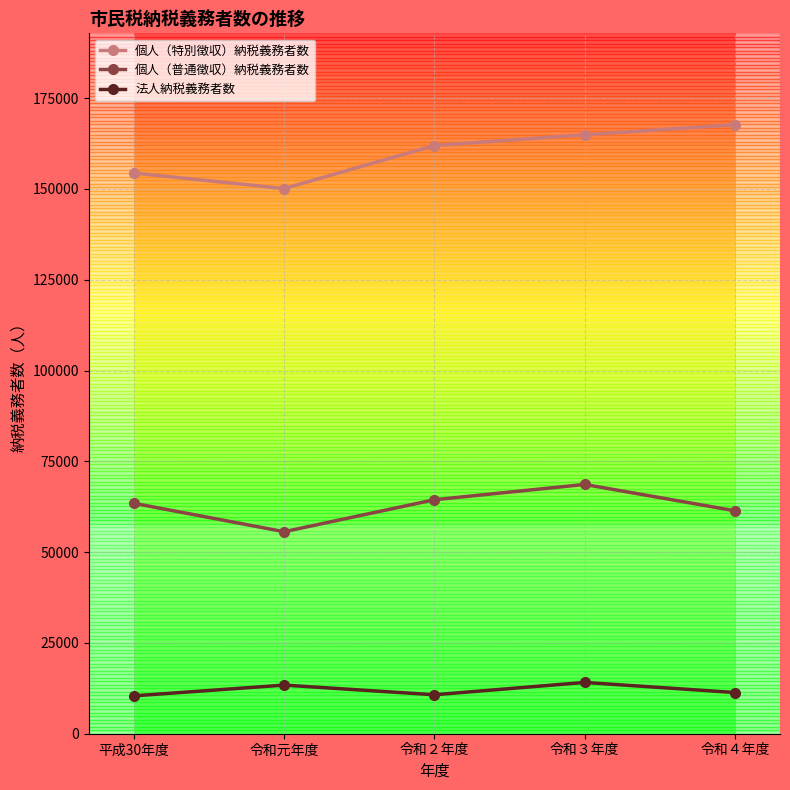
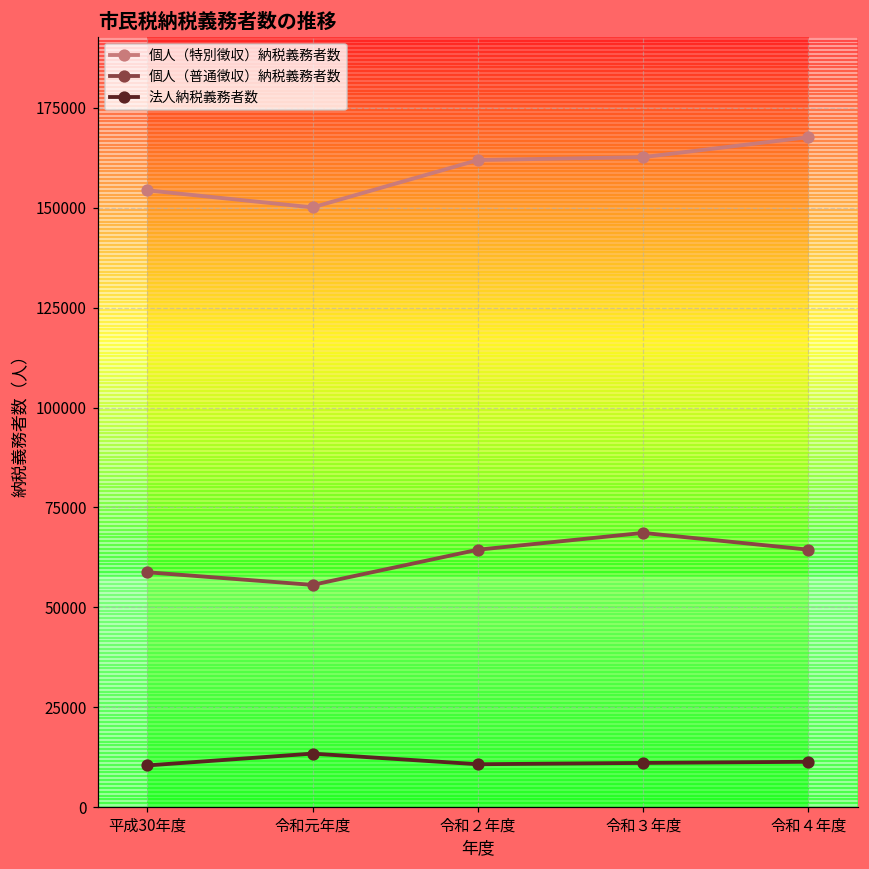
  {
    "個人（特別徴収）納税義務者数": {
      "平成30年度": 154000,
      "令和元年度": 150000,
      "令和２年度": 162000,
-     "令和３年度": 165000,
+     "令和３年度": 163000,
      "令和４年度": 168000
    },
    "個人（普通徴収）納税義務者数": {
-     "平成30年度": 63000,
+     "平成30年度": 59000,
      "令和元年度": 56000,
      "令和２年度": 64000,
      "令和３年度": 69000,
-     "令和４年度": 61000
+     "令和４年度": 64000
    },
    "法人納税義務者数": {
      "平成30年度": 10000,
      "令和元年度": 13000,
      "令和２年度": 11000,
-     "令和３年度": 14000,
+     "令和３年度": 11000,
      "令和４年度": 11000
    }
  }
